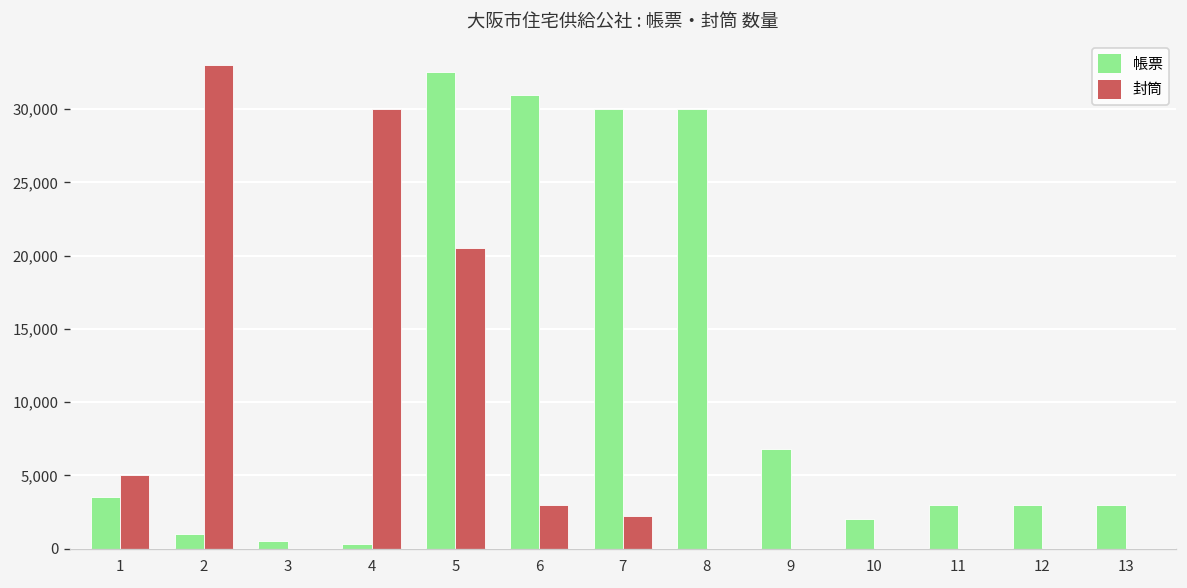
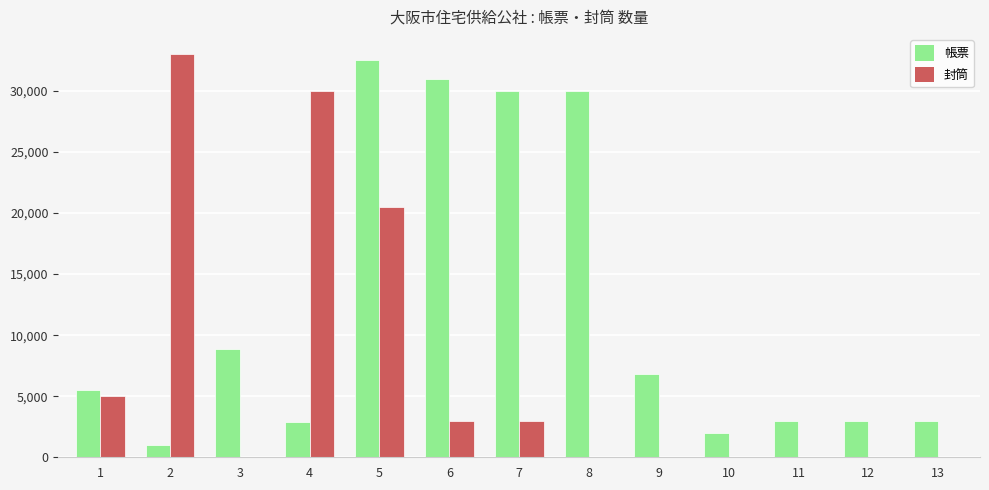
  {
    "帳票": {
-     "1": "3,500",
+     "1": "5,500",
      "2": "1,000",
-     "3": "500",
-     "4": "300",
+     "3": "8,900",
+     "4": "2,900",
      "5": "32,500",
      "6": "30,900",
      "7": "30,000",
      "8": "30,000",
      "9": "6,800",
      "10": "2,000",
      "11": "3,000",
      "12": "3,000",
      "13": "3,000"
    },
    "封筒": {
      "1": "5,000",
      "2": "33,000",
      "3": "0",
      "4": "30,000",
      "5": "20,500",
      "6": "3,000",
-     "7": "2,200",
+     "7": "3,000",
      "8": "0",
      "9": "0",
      "10": "0",
      "11": "0",
      "12": "0",
      "13": "0"
    }
  }
